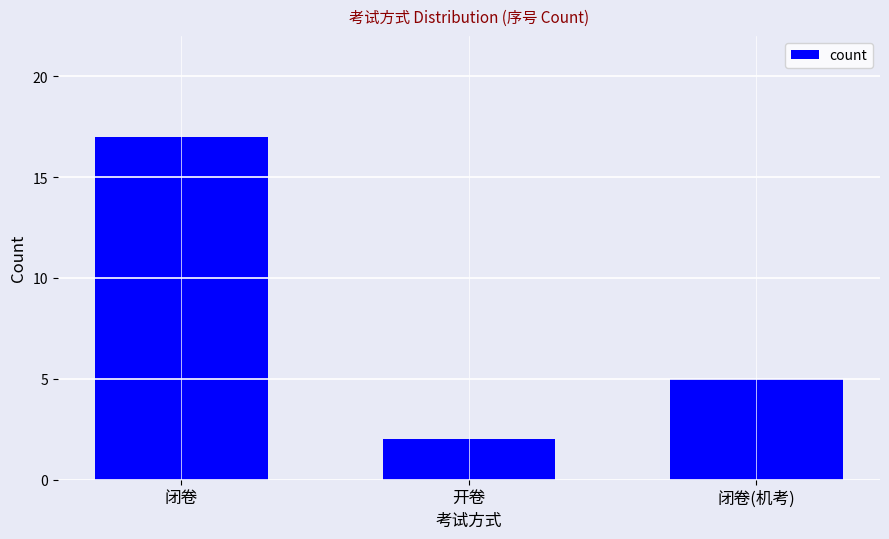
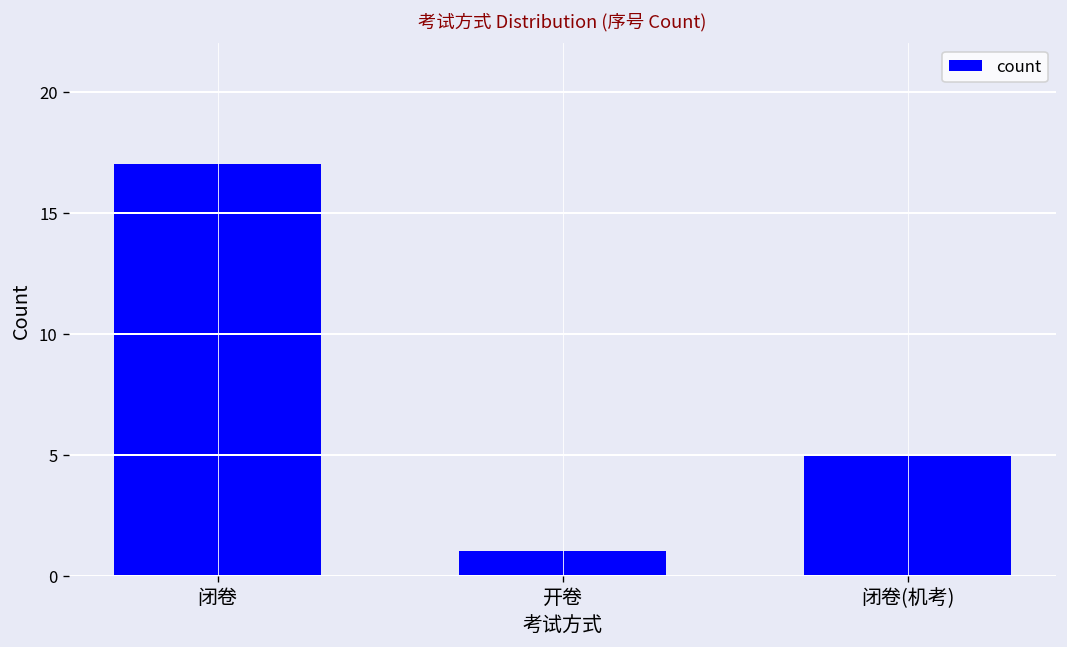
  {
    "闭卷": 17,
-   "开卷": 2,
+   "开卷": 1,
    "闭卷(机考)": 5
  }
